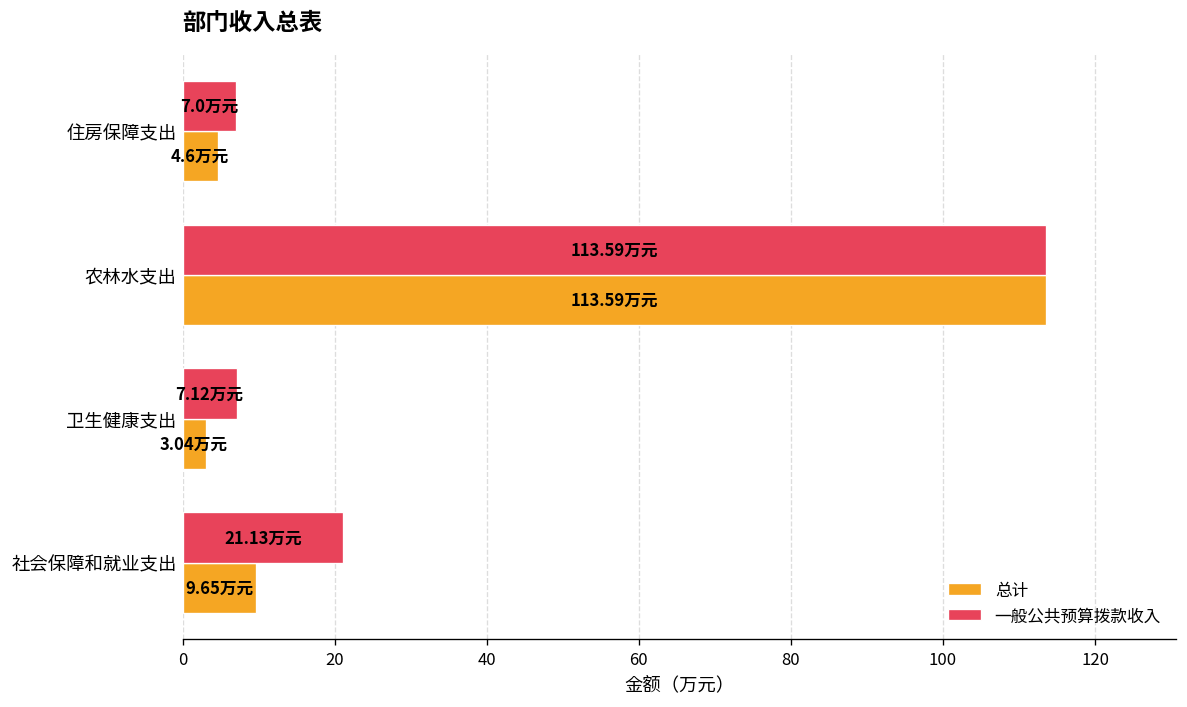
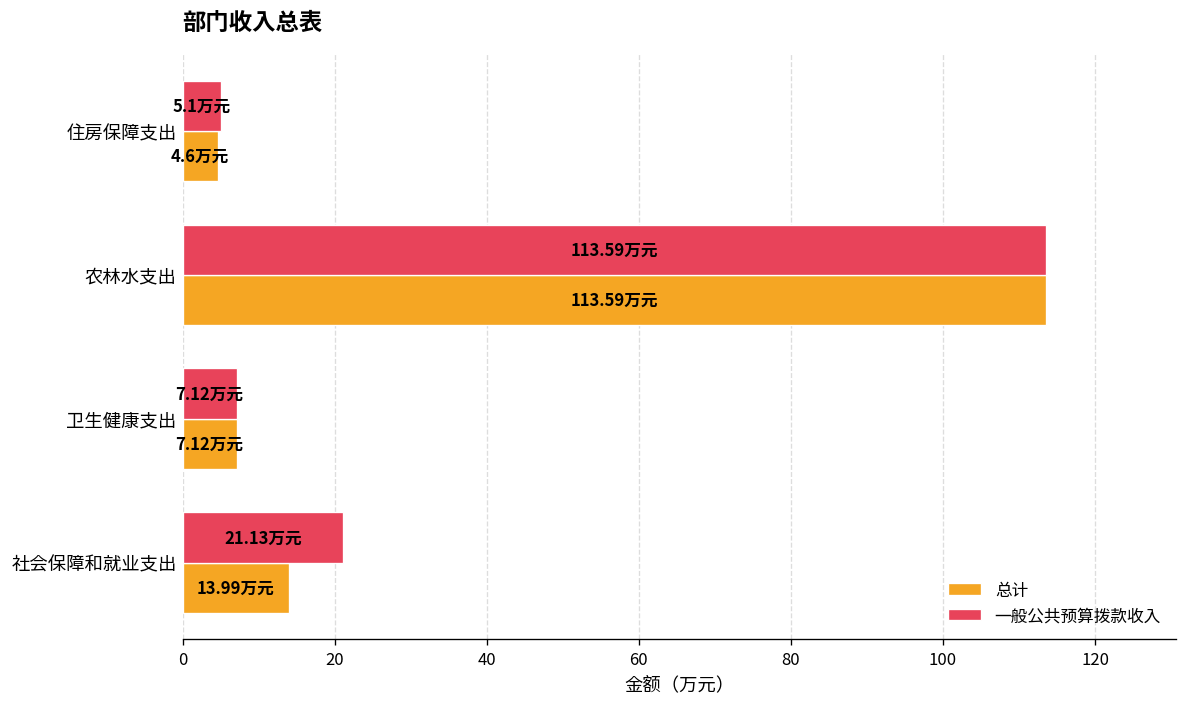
  {
    "总计": {
      "住房保障支出": 4.6,
      "农林水支出": 113.59,
-     "卫生健康支出": 3.04,
-     "社会保障和就业支出": 9.65
+     "卫生健康支出": 7.12,
+     "社会保障和就业支出": 13.99
    },
    "一般公共预算拨款收入": {
-     "住房保障支出": 7.0,
+     "住房保障支出": 5.1,
      "农林水支出": 113.59,
      "卫生健康支出": 7.12,
      "社会保障和就业支出": 21.13
    }
  }
